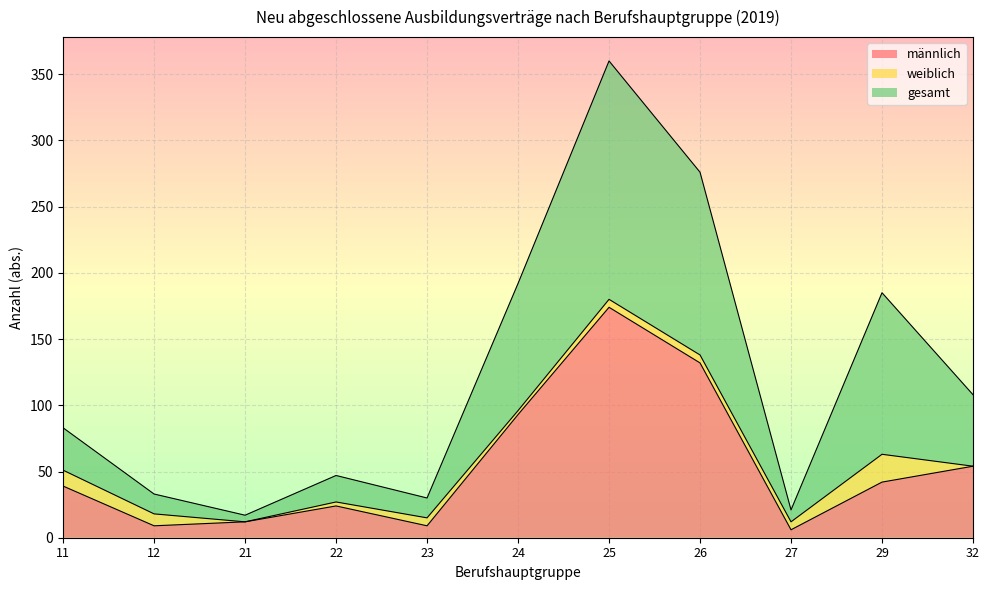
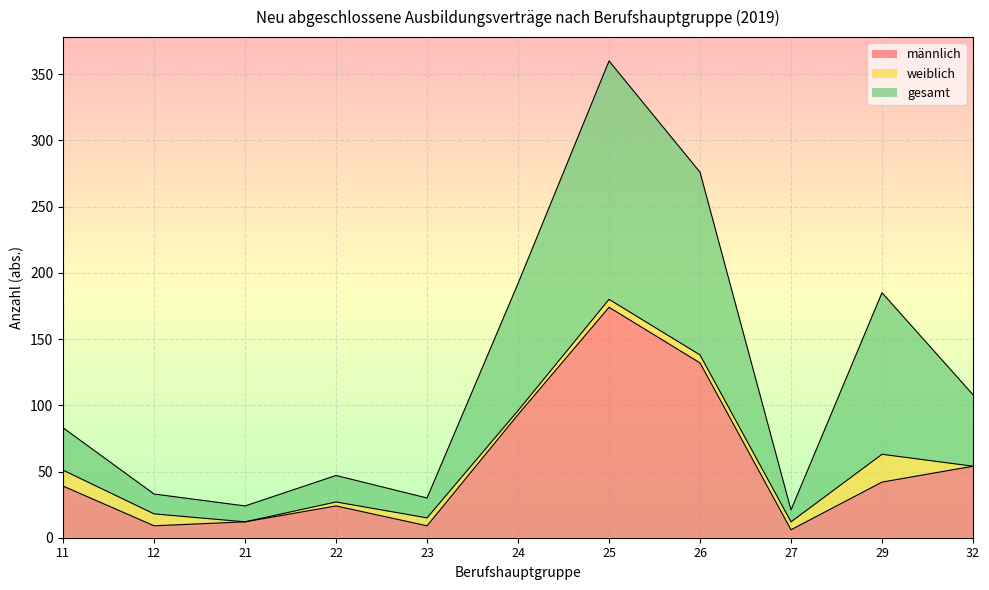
  {
    "männlich": {
      "11": 39,
      "12": 9,
      "22": 24,
      "23": 9,
      "24": 93,
      "25": 174,
      "26": 132,
      "27": 6,
      "29": 42
    },
    "weiblich": {
      "11": 12,
      "12": 9,
      "22": 3,
      "23": 6,
      "24": 3,
      "25": 6,
      "26": 6,
      "27": 6,
      "29": 21
    },
    "gesamt": {
      "11": 32,
      "12": 15,
-     "21": 5,
+     "21": 12,
      "22": 20,
      "23": 15,
      "24": 96,
      "25": 180,
      "26": 138,
      "27": 9,
      "29": 122,
      "32": 54
    }
  }
